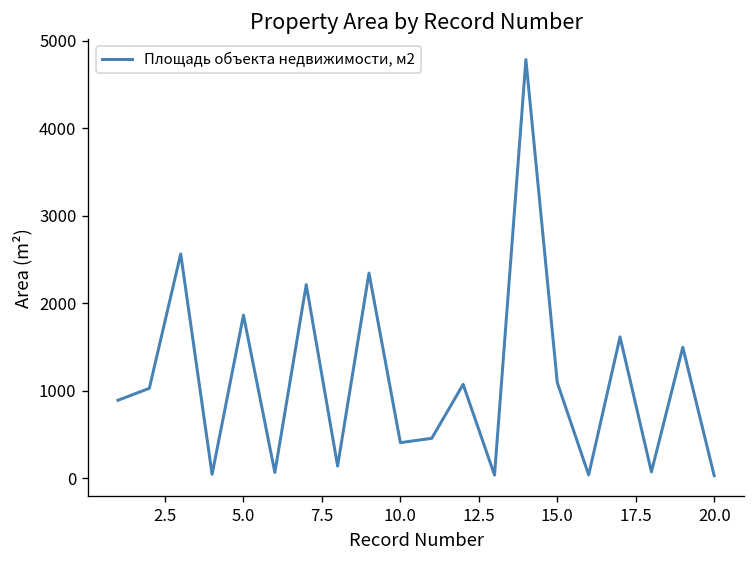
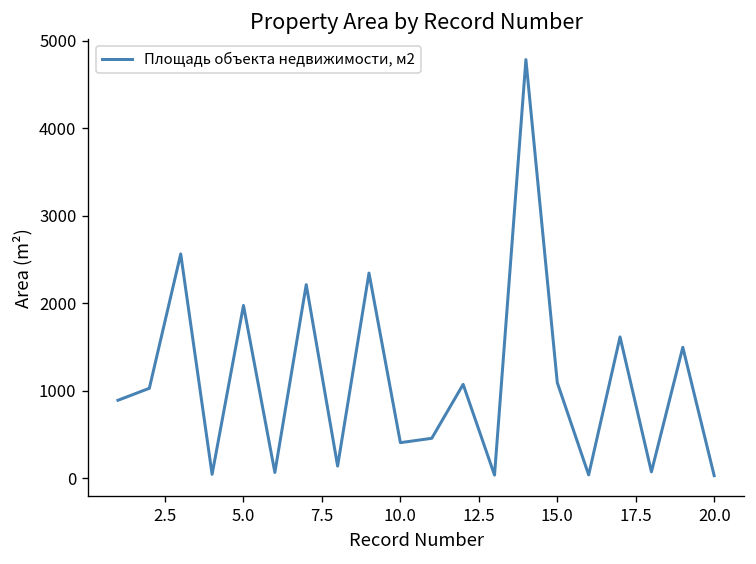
  {
-   "5.0": 1900,
+   "5.0": 2000,
    "10.0": 400,
    "15.0": 1100,
    "20.0": 0
  }
